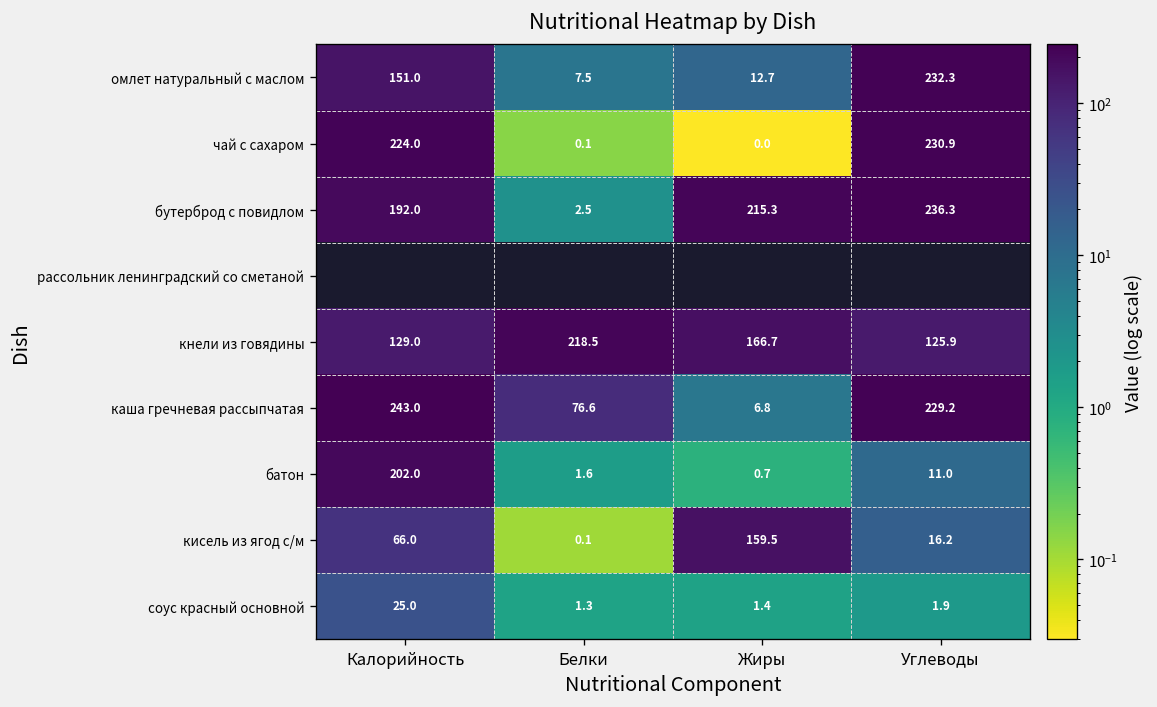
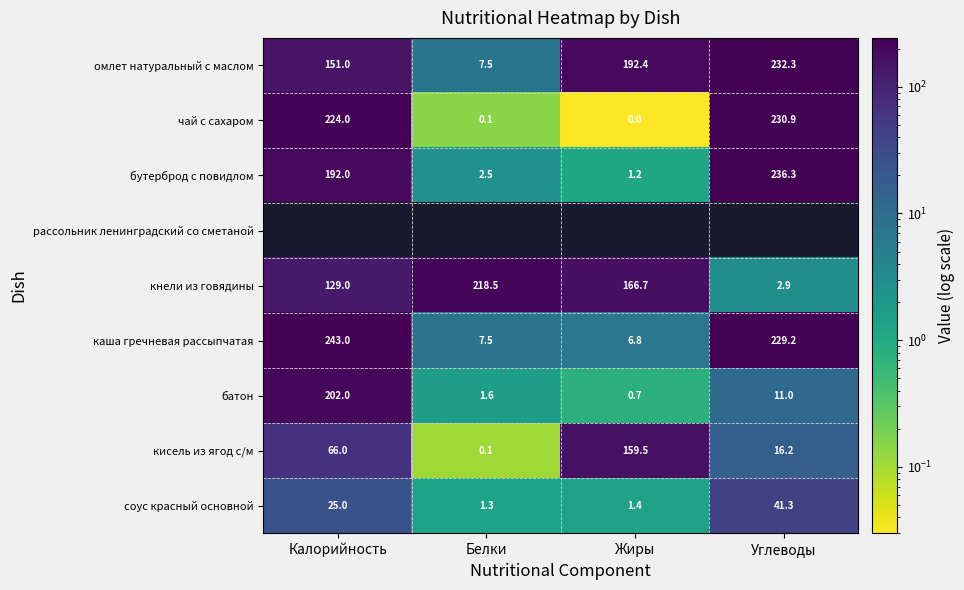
  {
    "омлет натуральный с маслом": {
      "Калорийность": 151.0,
      "Белки": 7.5,
-     "Жиры": 12.7,
+     "Жиры": 192.4,
      "Углеводы": 232.3
    },
    "чай с сахаром": {
      "Калорийность": 224.0,
      "Белки": 0.1,
      "Жиры": 0.0,
      "Углеводы": 230.9
    },
    "бутерброд с повидлом": {
      "Калорийность": 192.0,
      "Белки": 2.5,
-     "Жиры": 215.3,
+     "Жиры": 1.2,
      "Углеводы": 236.3
    },
    "кнели из говядины": {
      "Калорийность": 129.0,
      "Белки": 218.5,
      "Жиры": 166.7,
-     "Углеводы": 125.9
+     "Углеводы": 2.9
    },
    "каша гречневая рассыпчатая": {
      "Калорийность": 243.0,
-     "Белки": 76.6,
+     "Белки": 7.5,
      "Жиры": 6.8,
      "Углеводы": 229.2
    },
    "батон": {
      "Калорийность": 202.0,
      "Белки": 1.6,
      "Жиры": 0.7,
      "Углеводы": 11.0
    },
    "кисель из ягод с/м": {
      "Калорийность": 66.0,
      "Белки": 0.1,
      "Жиры": 159.5,
      "Углеводы": 16.2
    },
    "соус красный основной": {
      "Калорийность": 25.0,
      "Белки": 1.3,
      "Жиры": 1.4,
-     "Углеводы": 1.9
+     "Углеводы": 41.3
    }
  }
